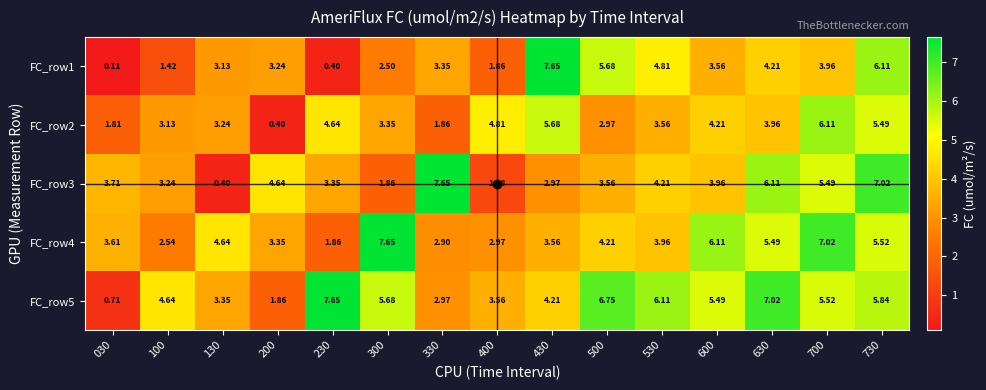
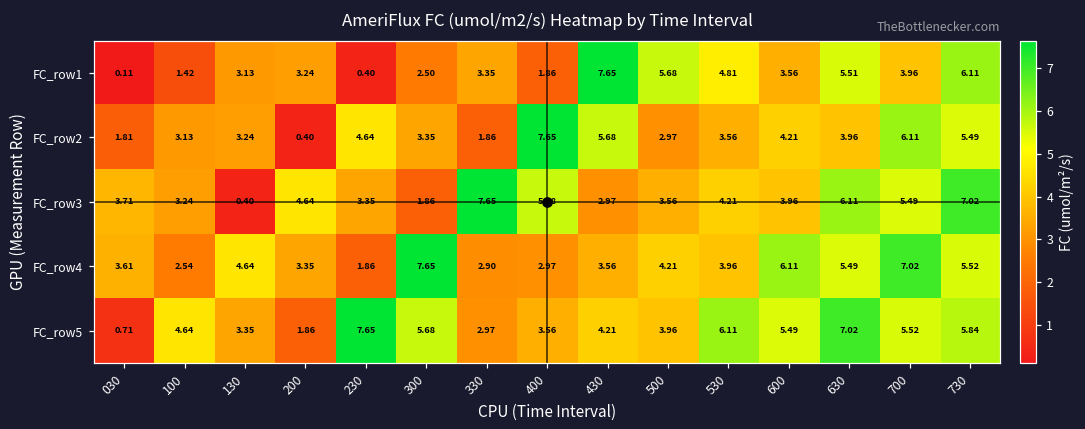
  {
    "FC_row1": {
      "030": 0.11,
      "100": 1.42,
      "130": 3.13,
      "200": 3.24,
      "230": 0.40,
      "300": 2.50,
      "330": 3.35,
      "400": 1.86,
      "430": 7.65,
      "500": 5.68,
      "530": 4.81,
      "600": 3.56,
-     "630": 4.21,
+     "630": 5.51,
      "700": 3.96,
      "730": 6.11
    },
    "FC_row2": {
      "030": 1.81,
      "100": 3.13,
      "130": 3.24,
      "200": 0.40,
      "230": 4.64,
      "300": 3.35,
      "330": 1.86,
-     "400": 4.81,
+     "400": 7.65,
      "430": 5.68,
      "500": 2.97,
      "530": 3.56,
      "600": 4.21,
      "630": 3.96,
      "700": 6.11,
      "730": 5.49
    },
    "FC_row3": {
      "030": 3.71,
      "100": 3.24,
      "130": 0.40,
      "200": 4.64,
      "230": 3.35,
      "300": 1.86,
      "330": 7.65,
-     "400": 1.28,
+     "400": 5.68,
      "430": 2.97,
      "500": 3.56,
      "530": 4.21,
      "600": 3.96,
      "630": 6.11,
      "700": 5.49,
      "730": 7.02
    },
    "FC_row4": {
      "030": 3.61,
      "100": 2.54,
      "130": 4.64,
      "200": 3.35,
      "230": 1.86,
      "300": 7.65,
      "330": 2.90,
      "400": 2.97,
      "430": 3.56,
      "500": 4.21,
      "530": 3.96,
      "600": 6.11,
      "630": 5.49,
      "700": 7.02,
      "730": 5.52
    },
    "FC_row5": {
      "030": 0.71,
      "100": 4.64,
      "130": 3.35,
      "200": 1.86,
      "230": 7.65,
      "300": 5.68,
      "330": 2.97,
      "400": 3.56,
      "430": 4.21,
-     "500": 6.75,
+     "500": 3.96,
      "530": 6.11,
      "600": 5.49,
      "630": 7.02,
      "700": 5.52,
      "730": 5.84
    }
  }
